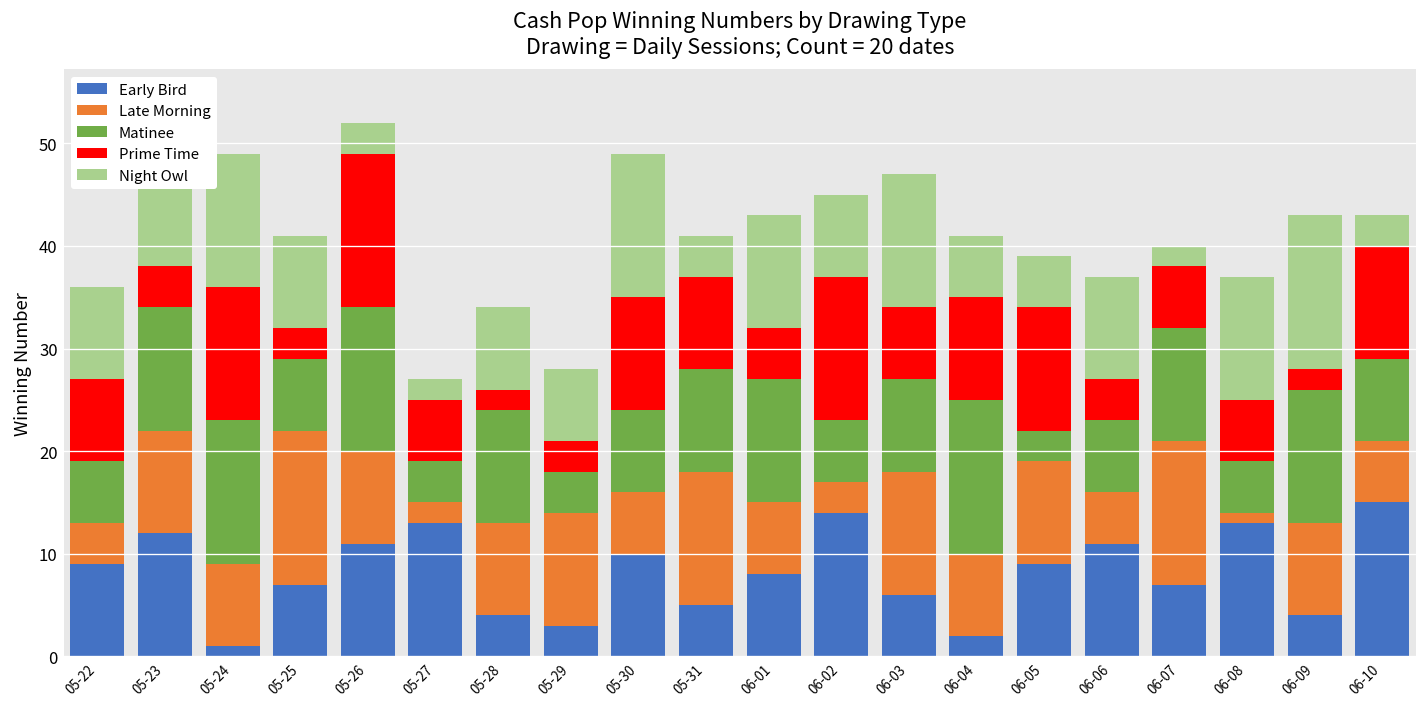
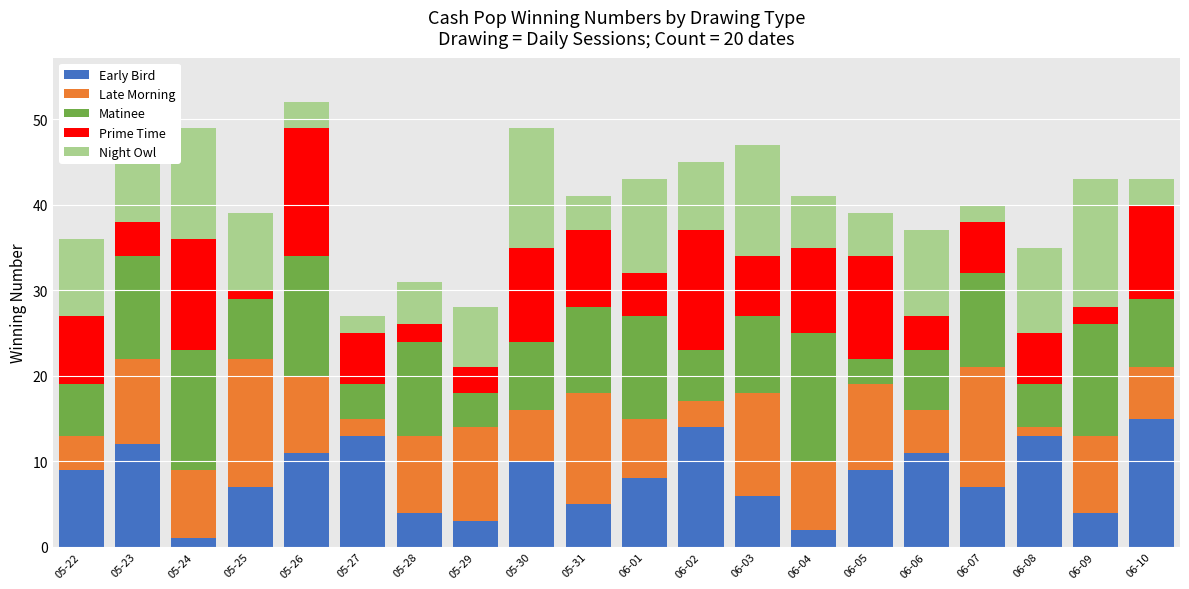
  {
    "Early Bird": {
      "05-22": 9,
      "05-23": 12,
      "05-24": 1,
      "05-25": 7,
      "05-26": 11,
      "05-27": 13,
      "05-28": 4,
      "05-29": 3,
      "05-30": 10,
      "05-31": 5,
      "06-01": 8,
      "06-02": 14,
      "06-03": 6,
      "06-04": 2,
      "06-05": 9,
      "06-06": 11,
      "06-07": 7,
      "06-08": 13,
      "06-09": 4,
      "06-10": 15
    },
    "Late Morning": {
      "05-22": 4,
      "05-23": 10,
      "05-24": 8,
      "05-25": 15,
      "05-26": 9,
      "05-27": 2,
      "05-28": 9,
      "05-29": 11,
      "05-30": 6,
      "05-31": 13,
      "06-01": 7,
      "06-02": 3,
      "06-03": 12,
      "06-04": 8,
      "06-05": 10,
      "06-06": 5,
      "06-07": 14,
      "06-08": 1,
      "06-09": 9,
      "06-10": 6
    },
    "Matinee": {
      "05-22": 6,
      "05-23": 12,
      "05-24": 14,
      "05-25": 7,
      "05-26": 14,
      "05-27": 4,
      "05-28": 11,
      "05-29": 4,
      "05-30": 8,
      "05-31": 10,
      "06-01": 12,
      "06-02": 6,
      "06-03": 9,
      "06-04": 15,
      "06-05": 3,
      "06-06": 7,
      "06-07": 11,
      "06-08": 5,
      "06-09": 13,
      "06-10": 8
    },
    "Prime Time": {
      "05-22": 8,
      "05-23": 4,
      "05-24": 13,
-     "05-25": 3,
+     "05-25": 1,
      "05-26": 15,
      "05-27": 6,
      "05-28": 2,
      "05-29": 3,
      "05-30": 11,
      "05-31": 9,
      "06-01": 5,
      "06-02": 14,
      "06-03": 7,
      "06-04": 10,
      "06-05": 12,
      "06-06": 4,
      "06-07": 6,
      "06-08": 6,
      "06-09": 2,
      "06-10": 11
    },
    "Night Owl": {
      "05-22": 9,
      "05-24": 13,
      "05-25": 9,
      "05-26": 3,
      "05-27": 2,
-     "05-28": 8,
+     "05-28": 5,
      "05-29": 7,
      "05-30": 14,
      "05-31": 4,
      "06-01": 11,
      "06-02": 8,
      "06-03": 13,
      "06-04": 6,
      "06-05": 5,
      "06-06": 10,
      "06-07": 2,
-     "06-08": 12,
+     "06-08": 10,
      "06-09": 15,
      "06-10": 3
    }
  }
